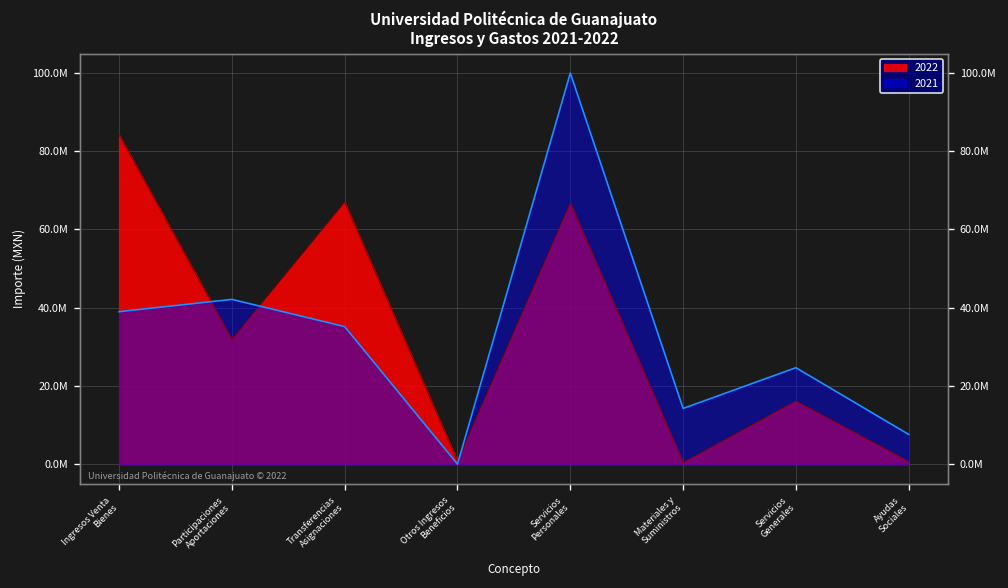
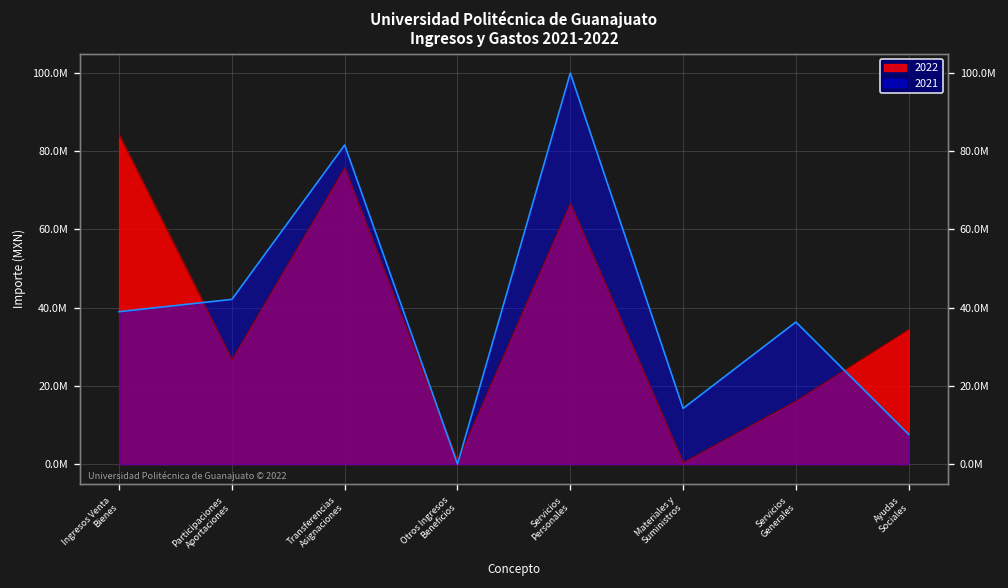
  {
    "2022": {
      "Ingresos Venta Bienes": 84000000,
-     "Participaciones Aportaciones": 32000000,
-     "Transferencias Asignaciones": 67000000,
+     "Participaciones Aportaciones": 27000000,
+     "Transferencias Asignaciones": 76000000,
      "Servicios Personales": 67000000,
      "Materiales y Suministros": 0,
      "Servicios Generales": 16000000,
-     "Ayudas Sociales": 1000000
+     "Ayudas Sociales": 34000000
    },
    "2021": {
      "Ingresos Venta Bienes": 39000000,
      "Participaciones Aportaciones": 42000000,
-     "Transferencias Asignaciones": 35000000,
+     "Transferencias Asignaciones": 81000000,
      "Servicios Personales": 100000000,
      "Materiales y Suministros": 14000000,
-     "Servicios Generales": 25000000,
+     "Servicios Generales": 36000000,
      "Ayudas Sociales": 8000000
    }
  }
